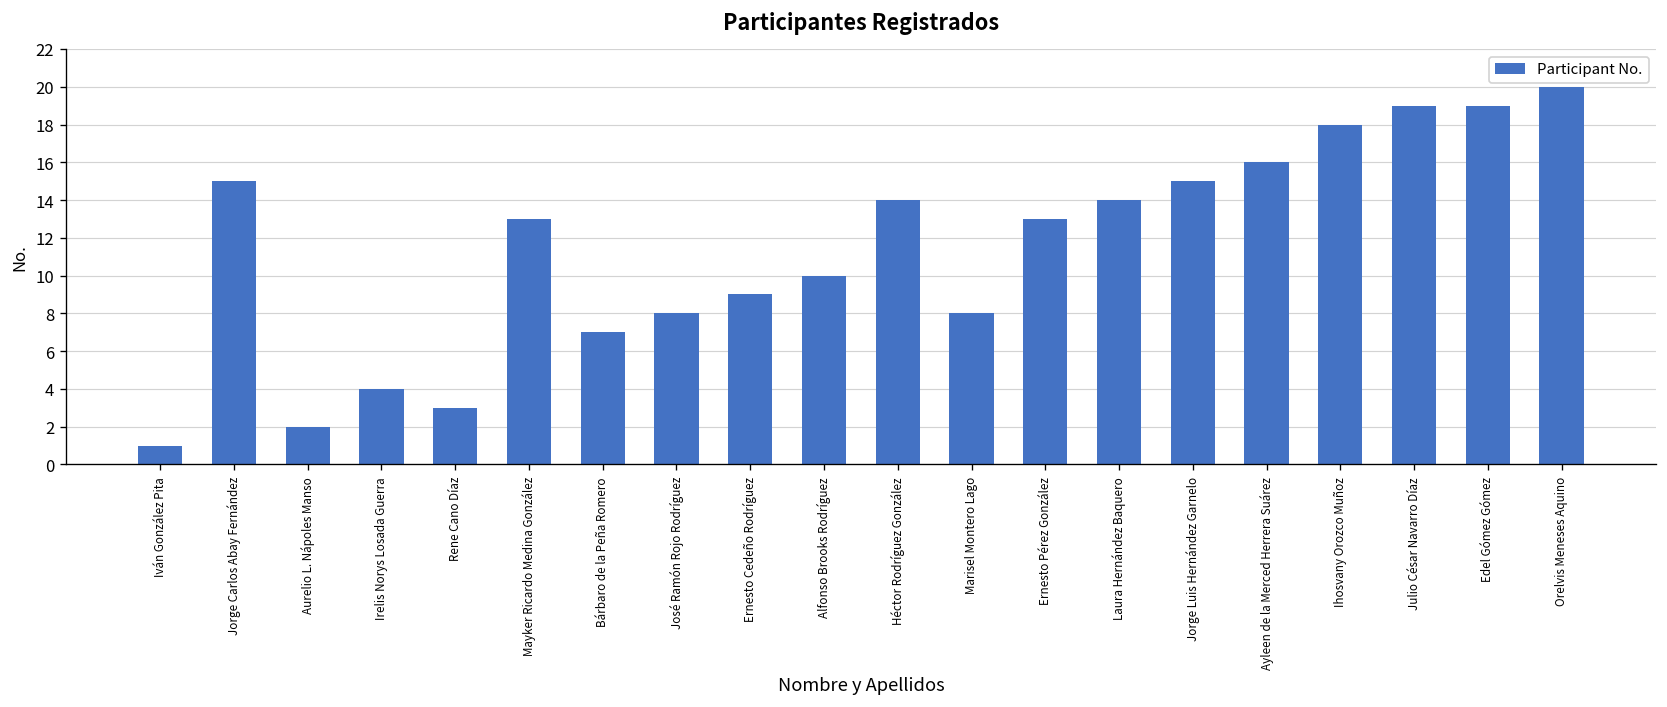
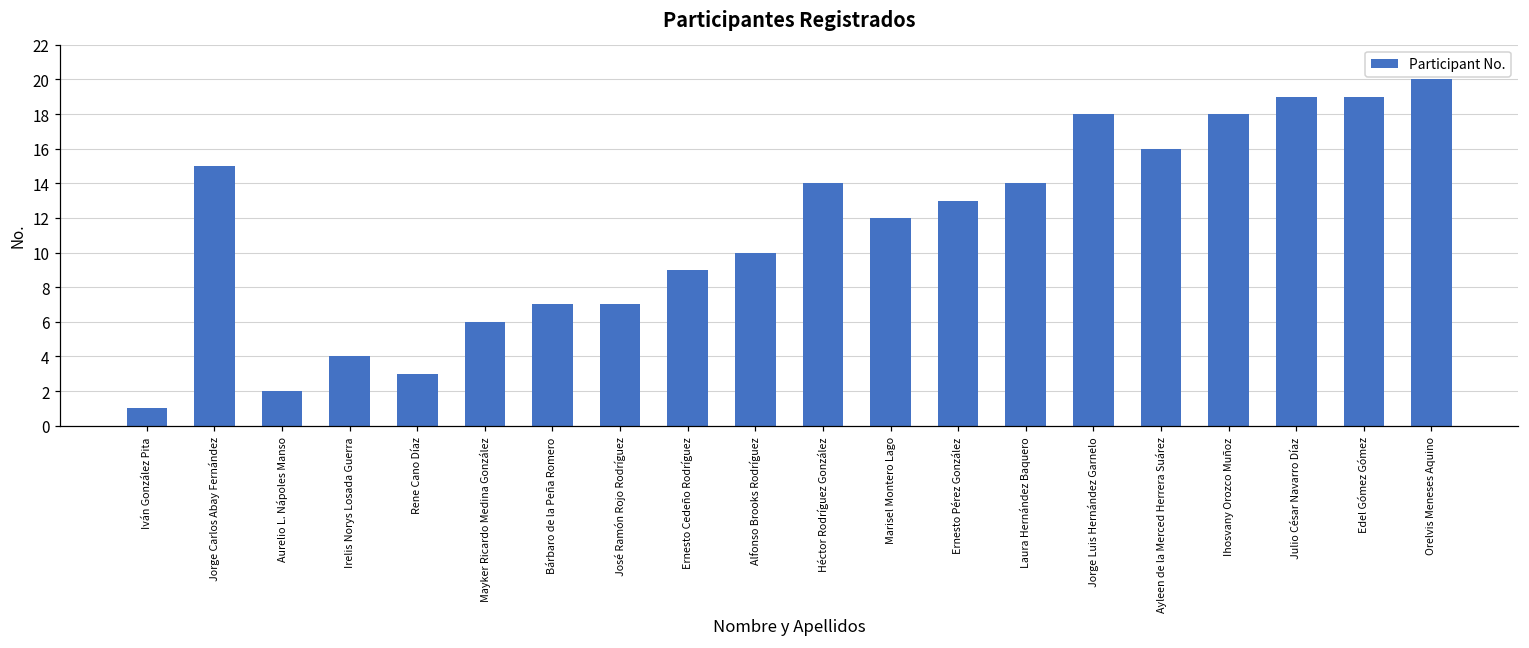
  {
    "Iván González Pita": 1,
    "Jorge Carlos Abay Fernández": 15,
    "Aurelio L. Nápoles Manso": 2,
    "Irelis Norys Losada Guerra": 4,
    "Rene Cano Díaz": 3,
-   "Mayker Ricardo Medina González": 13,
+   "Mayker Ricardo Medina González": 6,
    "Bárbaro de la Peña Romero": 7,
-   "José Ramón Rojo Rodríguez": 8,
+   "José Ramón Rojo Rodríguez": 7,
    "Ernesto Cedeño Rodríguez": 9,
    "Alfonso Brooks Rodríguez": 10,
    "Héctor Rodríguez González": 14,
-   "Marisel Montero Lago": 8,
+   "Marisel Montero Lago": 12,
    "Ernesto Pérez González": 13,
    "Laura Hernández Baquero": 14,
-   "Jorge Luis Hernández Garnelo": 15,
+   "Jorge Luis Hernández Garnelo": 18,
    "Ayleen de la Merced Herrera Suárez": 16,
    "Ihosvany Orozco Muñoz": 18,
    "Julio César Navarro Díaz": 19,
    "Edel Gómez Gómez": 19,
    "Orelvis Meneses Aquino": 20
  }
